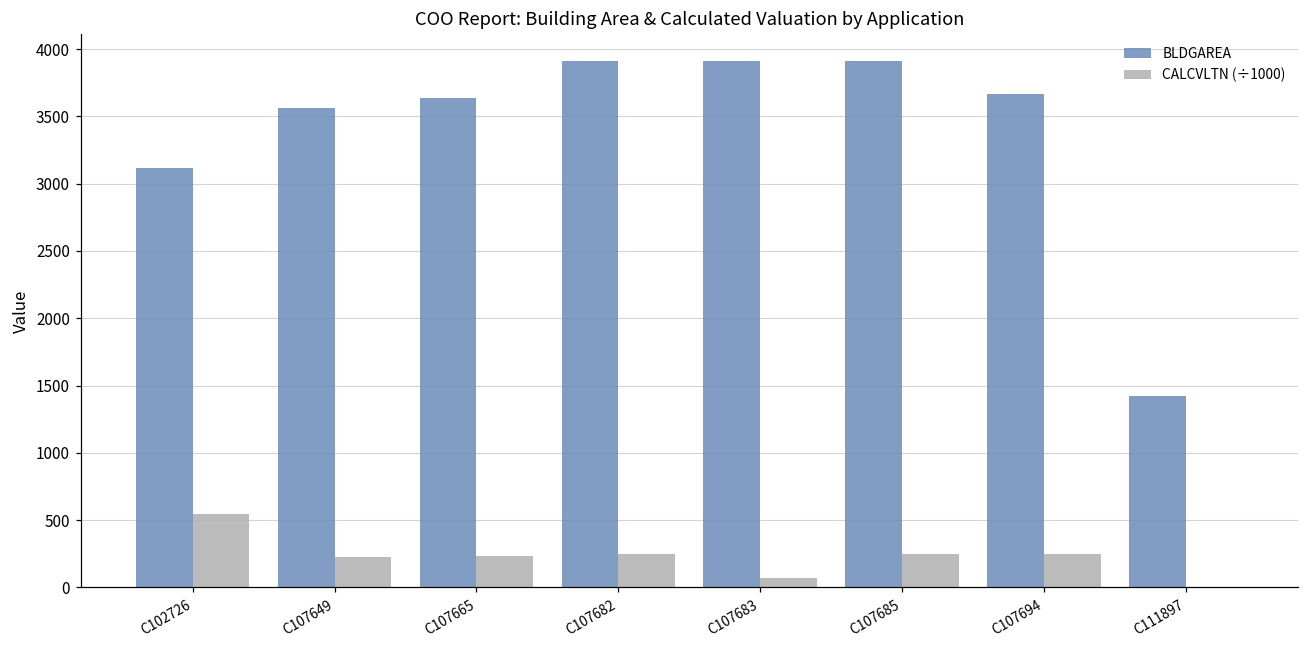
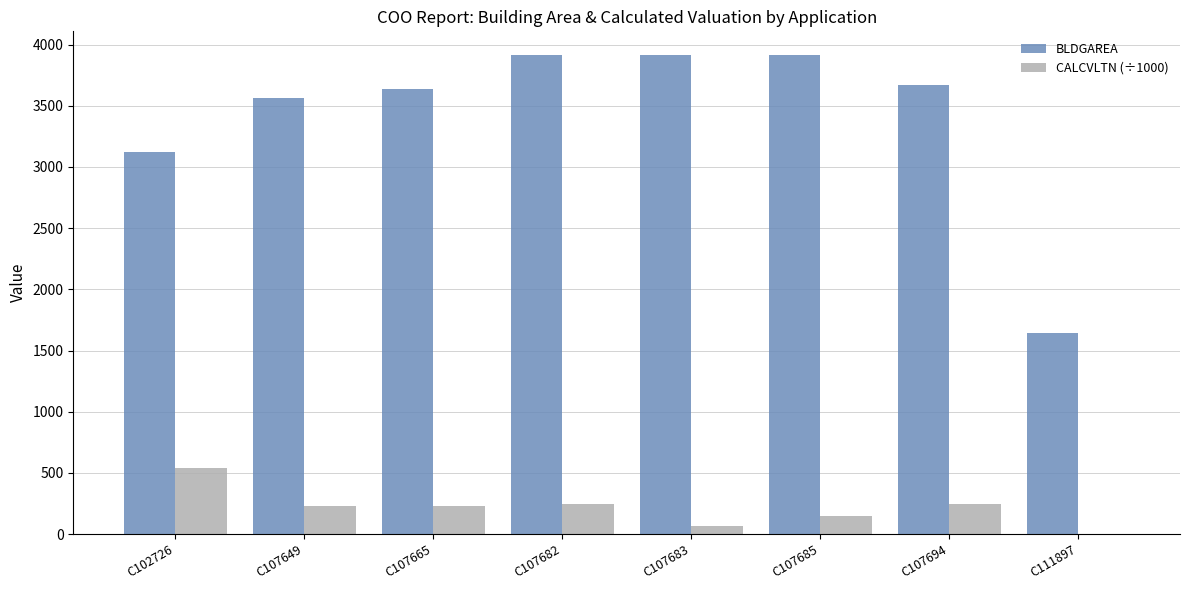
  {
    "BLDGAREA": {
      "C102726": 3120,
      "C107649": 3570,
      "C107665": 3640,
      "C107682": 3910,
      "C107683": 3910,
      "C107685": 3910,
      "C107694": 3670,
-     "C111897": 1420
+     "C111897": 1640
    },
    "CALCVLTN (÷1000)": {
      "C102726": 540,
      "C107649": 230,
      "C107665": 230,
      "C107682": 250,
      "C107683": 70,
-     "C107685": 250,
+     "C107685": 150,
      "C107694": 250,
      "C111897": 0
    }
  }
